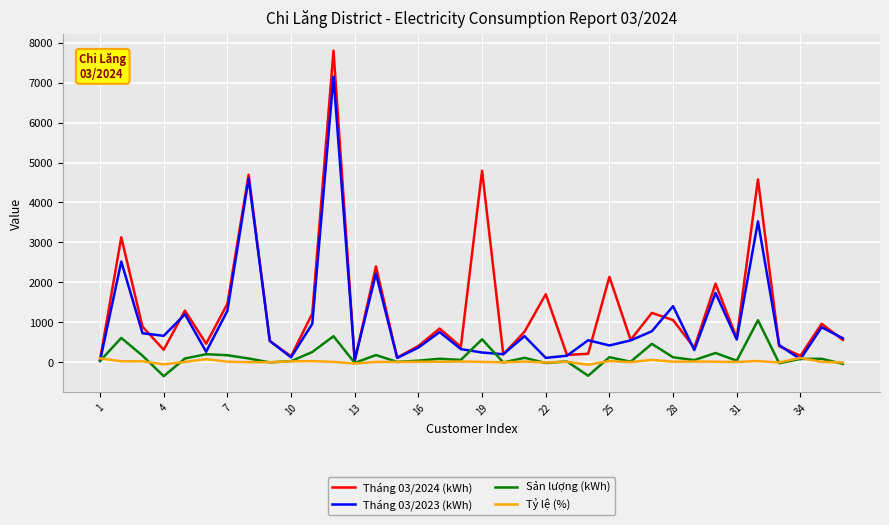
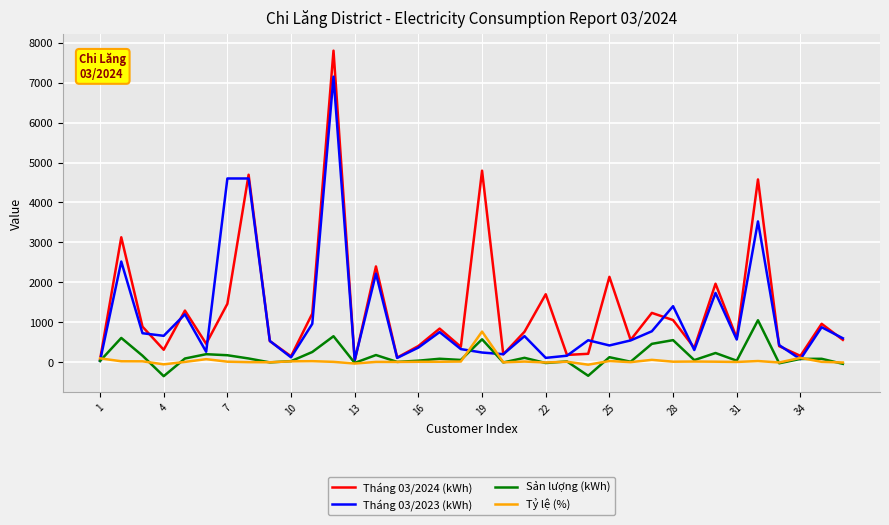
  {
    "Tháng 03/2024 (kWh)": {
      "4": 300,
      "7": 1500,
      "19": 4800,
      "22": 1700,
      "25": 2100,
      "28": 1100
    },
    "Tháng 03/2023 (kWh)": {
      "4": 700,
-     "7": 1300,
+     "7": 4600,
      "19": 200,
      "22": 100,
      "25": 400,
      "28": 1400
    },
    "Sản lượng (kWh)": {
      "4": -300,
      "7": 200,
      "19": 600,
      "25": 100,
-     "28": 100
+     "28": 600
    },
    "Tỷ lệ (%)": {
      "4": -100,
      "7": 0,
-     "19": 0,
+     "19": 800,
      "25": 0,
      "28": 0
    }
  }
